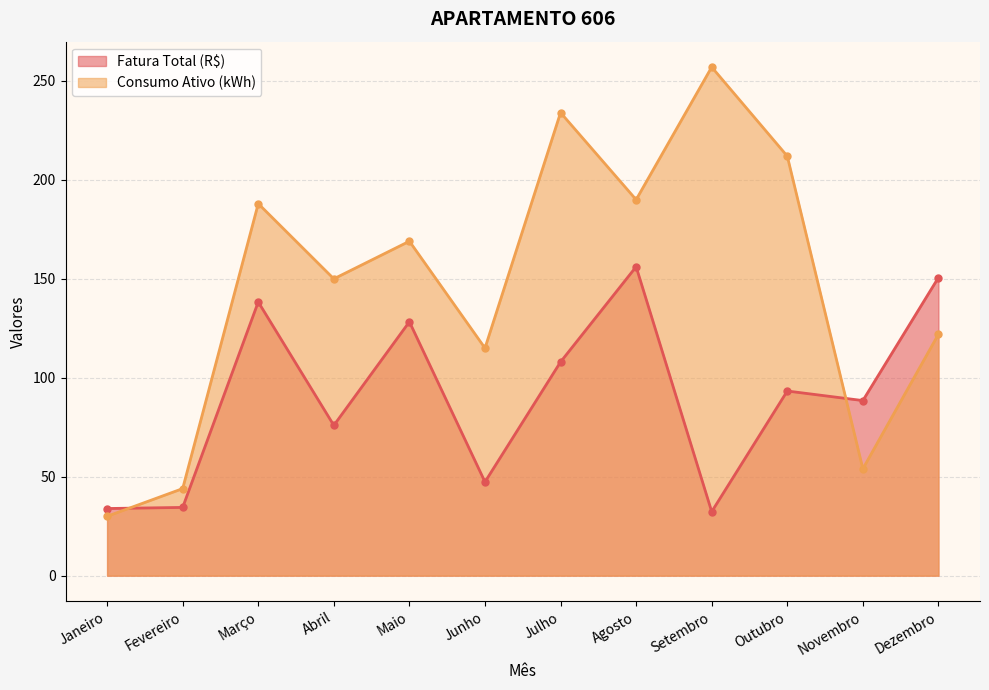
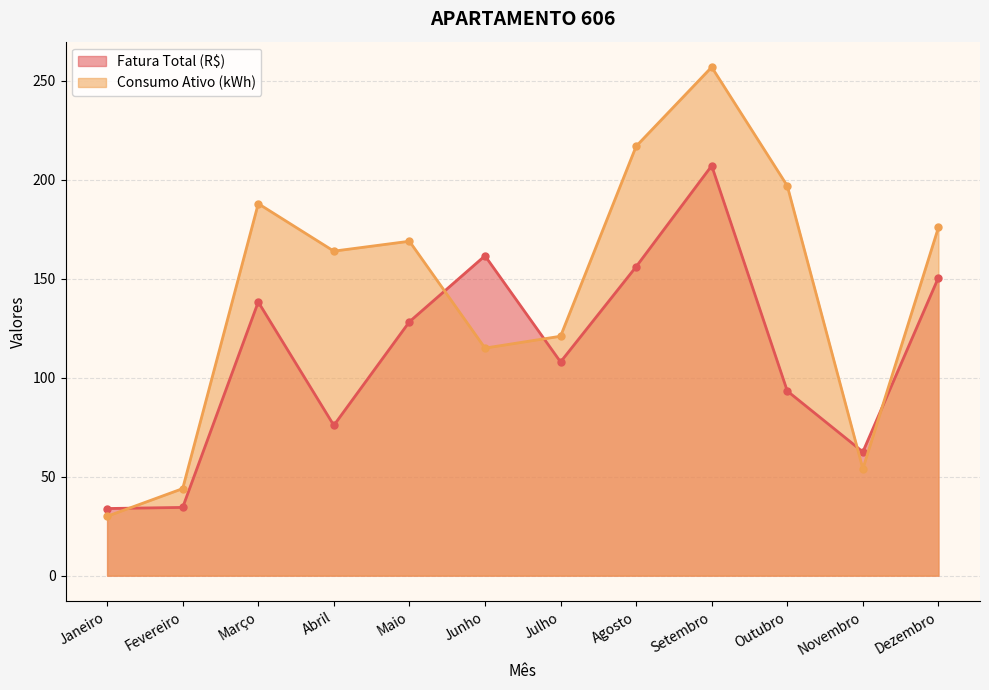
  {
    "Fatura Total (R$)": {
      "Janeiro": 34,
      "Fevereiro": 34,
      "Março": 138,
      "Abril": 76,
      "Maio": 128,
-     "Junho": 47,
+     "Junho": 162,
      "Julho": 108,
      "Agosto": 156,
-     "Setembro": 32,
+     "Setembro": 207,
      "Outubro": 93,
-     "Novembro": 88,
+     "Novembro": 63,
      "Dezembro": 151
    },
    "Consumo Ativo (kWh)": {
      "Janeiro": 30,
      "Fevereiro": 44,
      "Março": 188,
-     "Abril": 150,
+     "Abril": 164,
      "Maio": 169,
      "Junho": 115,
-     "Julho": 234,
-     "Agosto": 190,
+     "Julho": 121,
+     "Agosto": 217,
      "Setembro": 257,
-     "Outubro": 212,
+     "Outubro": 197,
      "Novembro": 54,
-     "Dezembro": 122
+     "Dezembro": 176
    }
  }
